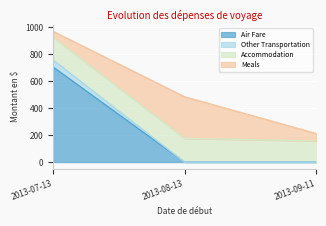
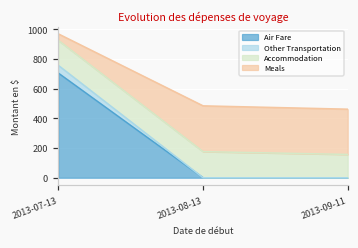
  {
    "Air Fare": {
      "2013-07-13": 700
    },
    "Meals": {
      "2013-07-13": 40,
      "2013-08-13": 310,
-     "2013-09-11": 60
+     "2013-09-11": 300
    }
  }
